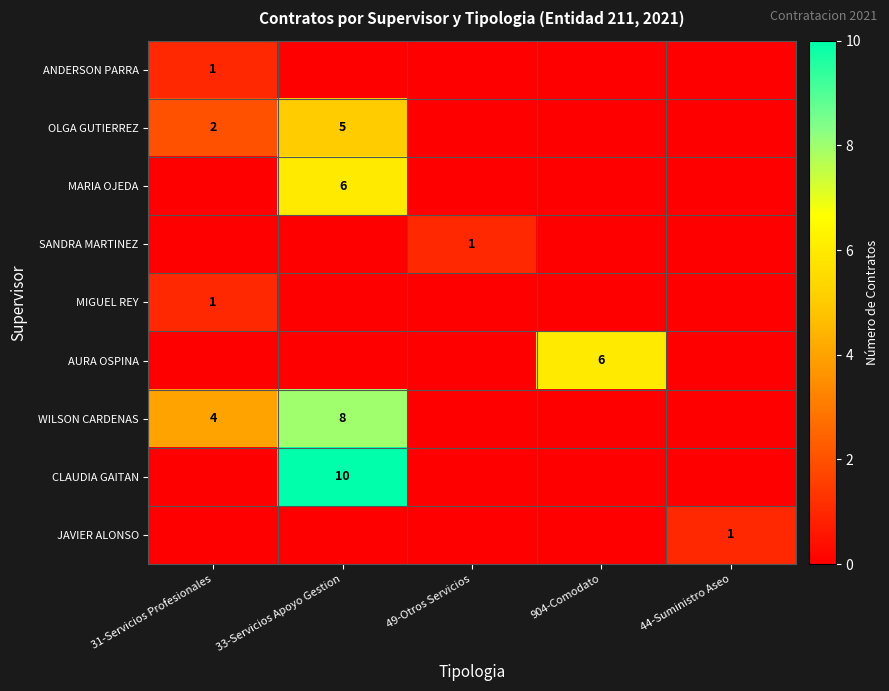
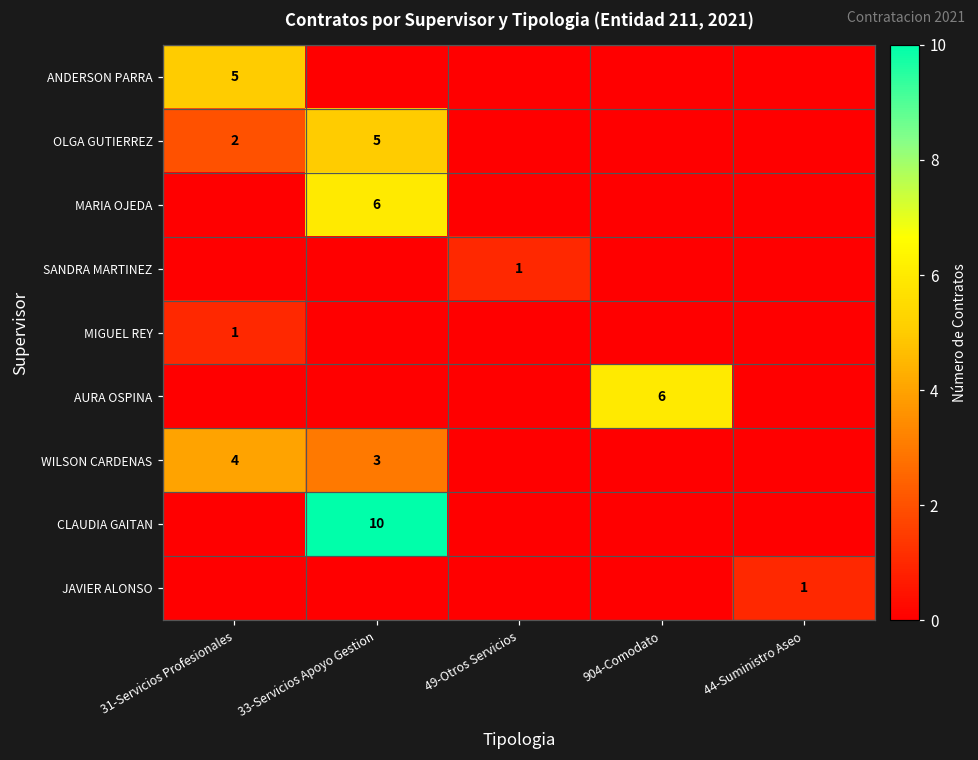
  {
    "ANDERSON PARRA": {
-     "31-Servicios Profesionales": 1
+     "31-Servicios Profesionales": 5
    },
    "OLGA GUTIERREZ": {
      "31-Servicios Profesionales": 2,
      "33-Servicios Apoyo Gestion": 5
    },
    "MARIA OJEDA": {
      "33-Servicios Apoyo Gestion": 6
    },
    "SANDRA MARTINEZ": {
      "49-Otros Servicios": 1
    },
    "MIGUEL REY": {
      "31-Servicios Profesionales": 1
    },
    "AURA OSPINA": {
      "904-Comodato": 6
    },
    "WILSON CARDENAS": {
      "31-Servicios Profesionales": 4,
-     "33-Servicios Apoyo Gestion": 8
+     "33-Servicios Apoyo Gestion": 3
    },
    "CLAUDIA GAITAN": {
      "33-Servicios Apoyo Gestion": 10
    },
    "JAVIER ALONSO": {
      "44-Suministro Aseo": 1
    }
  }
